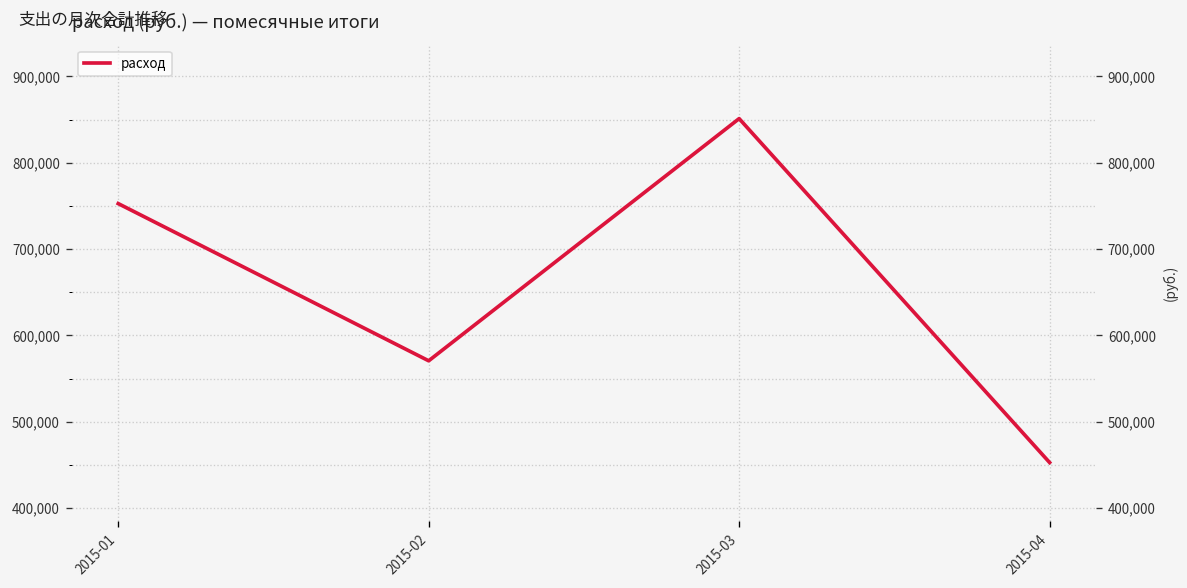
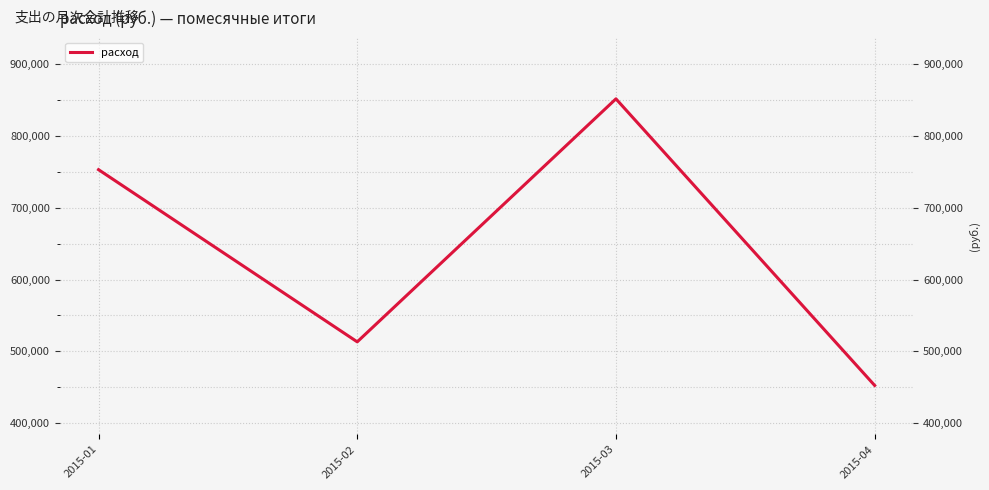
  {
    "2015-01": "750,000",
-   "2015-02": "570,000",
+   "2015-02": "510,000",
    "2015-03": "850,000",
    "2015-04": "450,000"
  }
